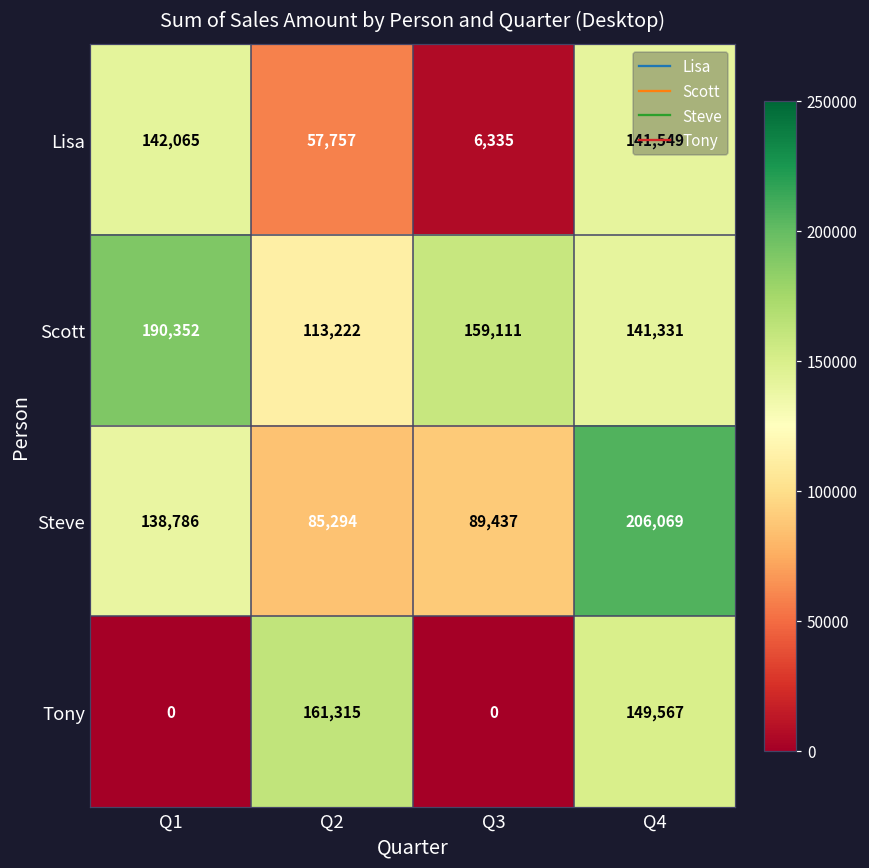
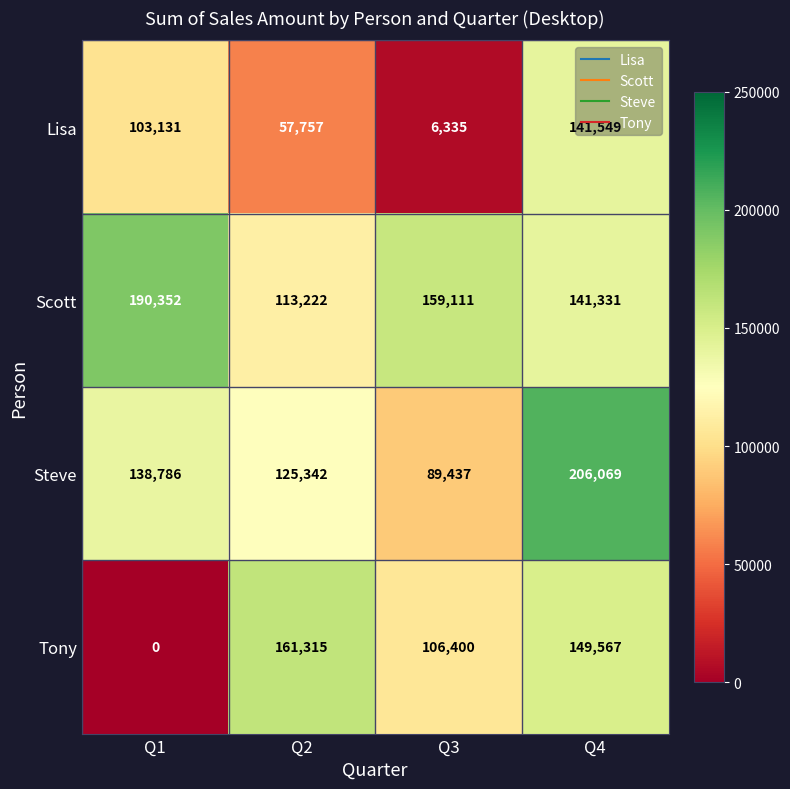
  {
    "Lisa": {
-     "Q1": "142,065",
+     "Q1": "103,131",
      "Q2": "57,757",
      "Q3": "6,335"
    },
    "Scott": {
      "Q1": "190,352",
      "Q2": "113,222",
      "Q3": "159,111",
      "Q4": "141,331"
    },
    "Steve": {
      "Q1": "138,786",
-     "Q2": "85,294",
+     "Q2": "125,342",
      "Q3": "89,437",
      "Q4": "206,069"
    },
    "Tony": {
      "Q1": "0",
      "Q2": "161,315",
-     "Q3": "0",
+     "Q3": "106,400",
      "Q4": "149,567"
    }
  }
